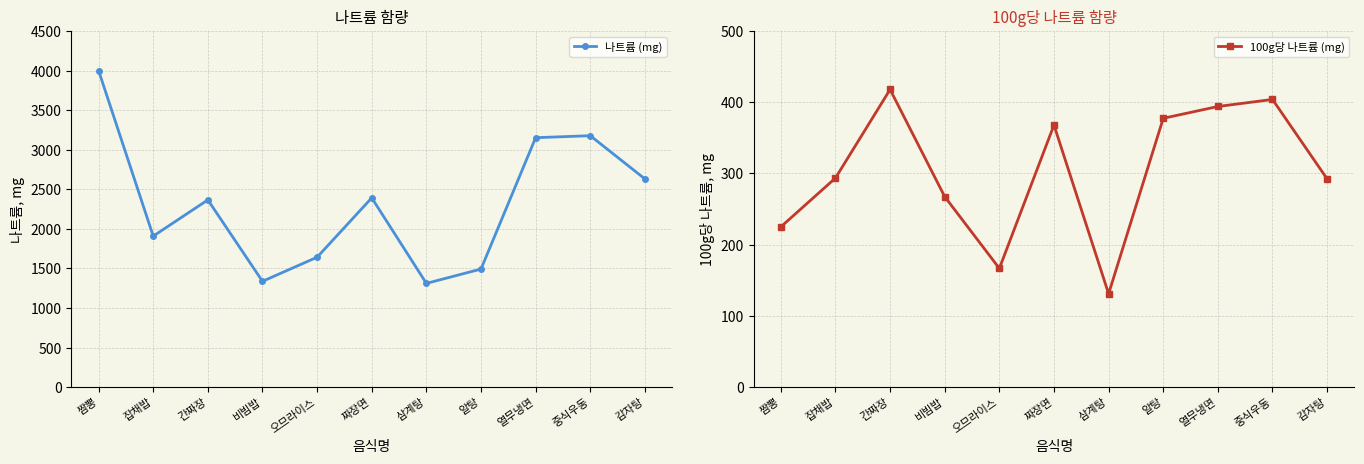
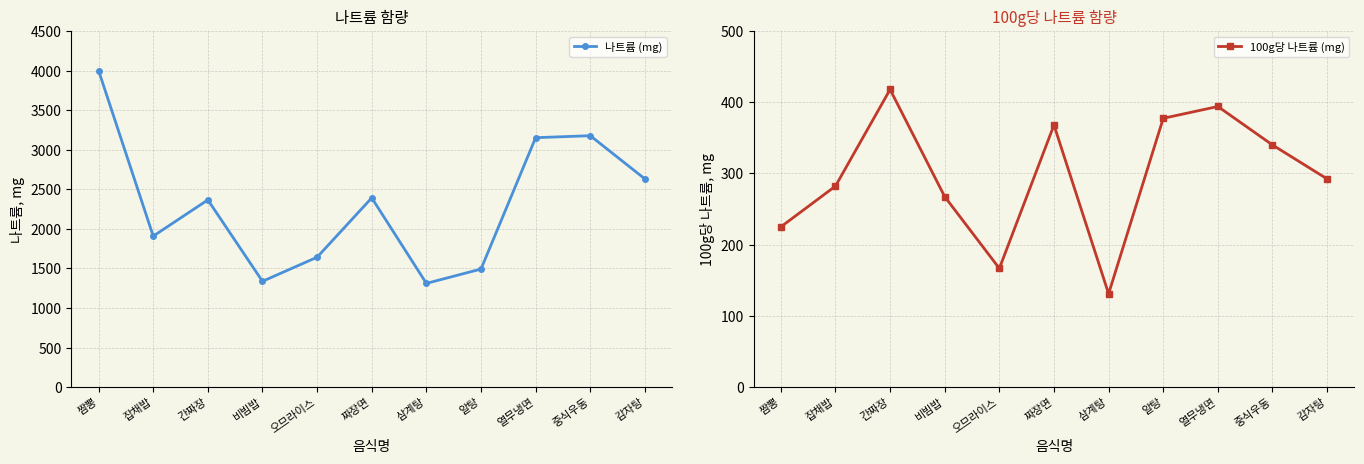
  {
    "나트륨 함량": {
      "짬뽕": 4000,
      "잡채밥": 1900,
      "간짜장": 2400,
      "비빔밥": 1300,
      "오므라이스": 1600,
      "짜장면": 2400,
      "삼계탕": 1300,
      "알탕": 1500,
      "열무냉면": 3200,
      "중식우동": 3200,
      "감자탕": 2600
    },
    "100g당 나트륨 함량": {
      "짬뽕": 230,
-     "잡채밥": 290,
+     "잡채밥": 280,
      "간짜장": 420,
      "비빔밥": 270,
      "오므라이스": 170,
      "짜장면": 370,
      "삼계탕": 130,
      "알탕": 380,
      "열무냉면": 390,
-     "중식우동": 400,
+     "중식우동": 340,
      "감자탕": 290
    }
  }
